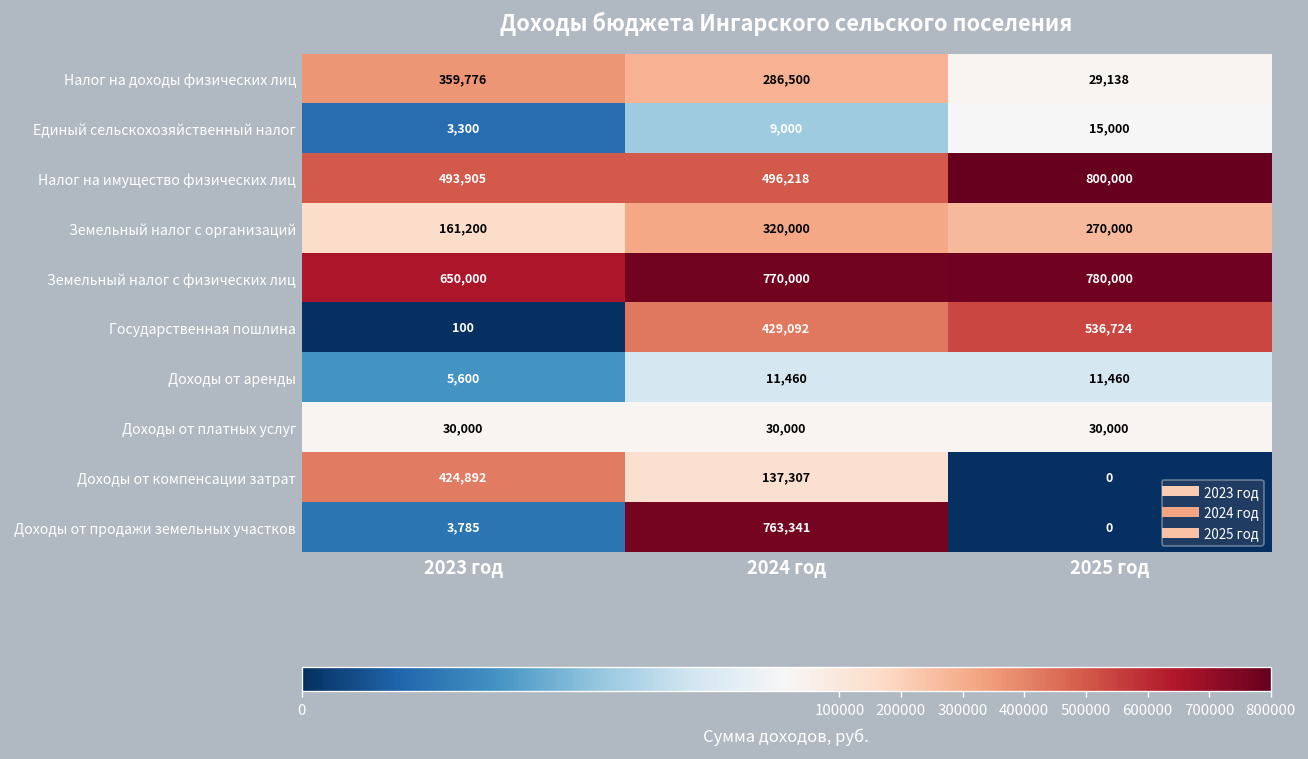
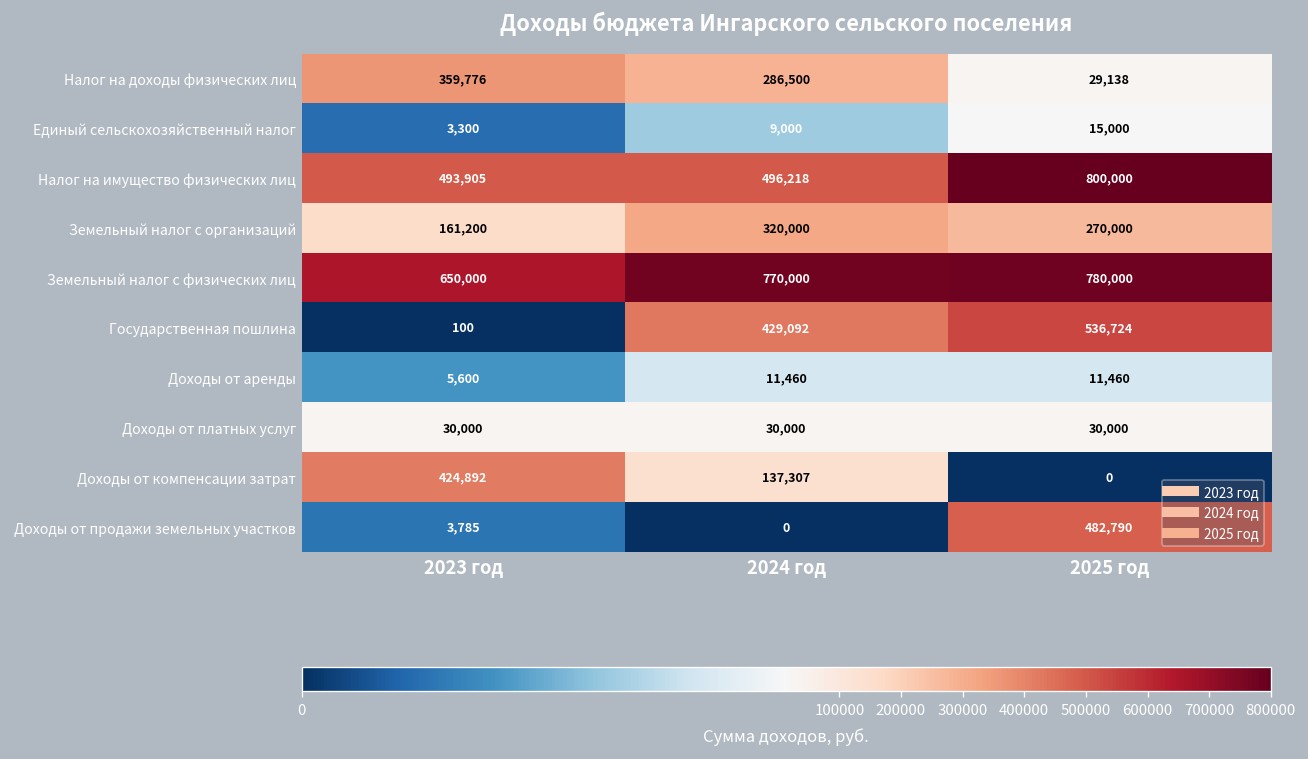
  {
    "Налог на доходы физических лиц": {
      "2023 год": "359,776",
      "2024 год": "286,500",
      "2025 год": "29,138"
    },
    "Единый сельскохозяйственный налог": {
      "2023 год": "3,300",
      "2024 год": "9,000",
      "2025 год": "15,000"
    },
    "Налог на имущество физических лиц": {
      "2023 год": "493,905",
      "2024 год": "496,218",
      "2025 год": "800,000"
    },
    "Земельный налог с организаций": {
      "2023 год": "161,200",
      "2024 год": "320,000",
      "2025 год": "270,000"
    },
    "Земельный налог с физических лиц": {
      "2023 год": "650,000",
      "2024 год": "770,000",
      "2025 год": "780,000"
    },
    "Государственная пошлина": {
      "2023 год": "100",
      "2024 год": "429,092",
      "2025 год": "536,724"
    },
    "Доходы от аренды": {
      "2023 год": "5,600",
      "2024 год": "11,460",
      "2025 год": "11,460"
    },
    "Доходы от платных услуг": {
      "2023 год": "30,000",
      "2024 год": "30,000",
      "2025 год": "30,000"
    },
    "Доходы от компенсации затрат": {
      "2023 год": "424,892",
      "2024 год": "137,307",
      "2025 год": "0"
    },
    "Доходы от продажи земельных участков": {
      "2023 год": "3,785",
-     "2024 год": "763,341",
-     "2025 год": "0"
+     "2024 год": "0",
+     "2025 год": "482,790"
    }
  }
